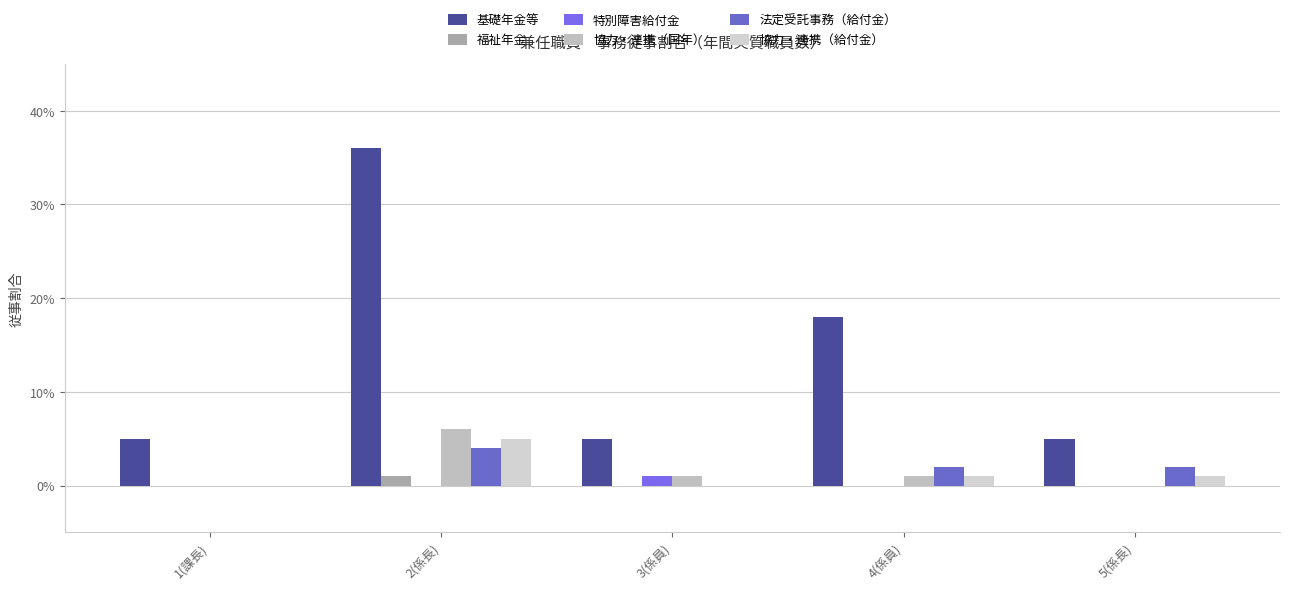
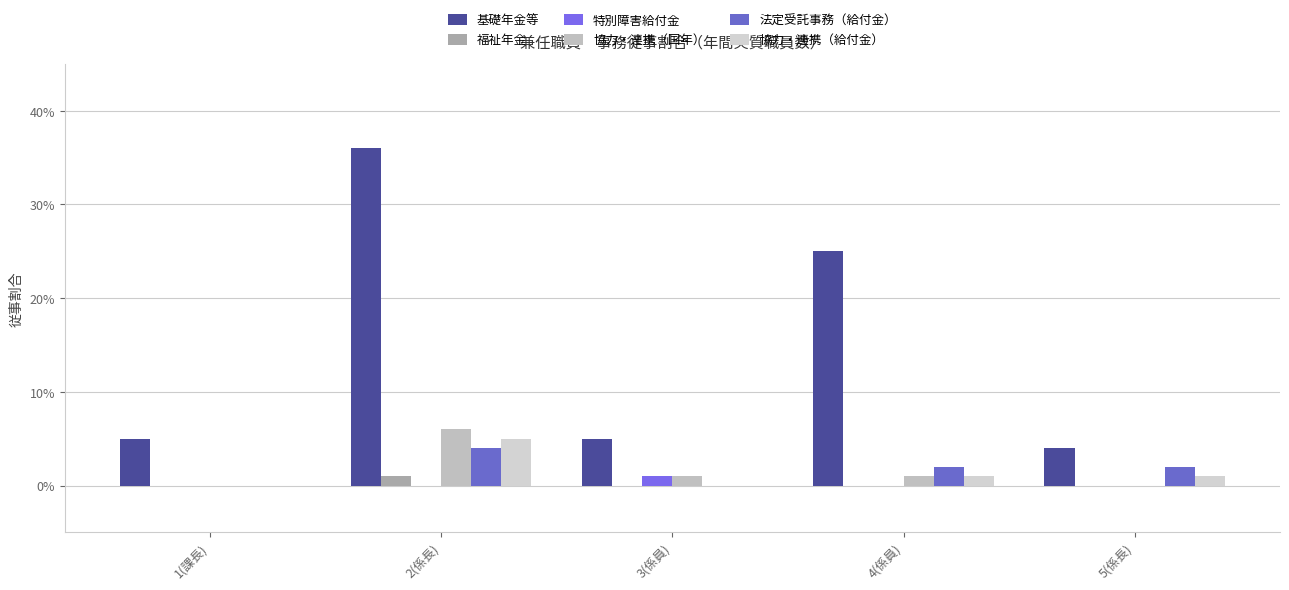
  {
    "基礎年金等": {
      "1(課長)": "5%",
      "2(係長)": "36%",
      "3(係員)": "5%",
-     "4(係員)": "18%",
-     "5(係長)": "5%"
+     "4(係員)": "25%",
+     "5(係長)": "4%"
    }
  }
